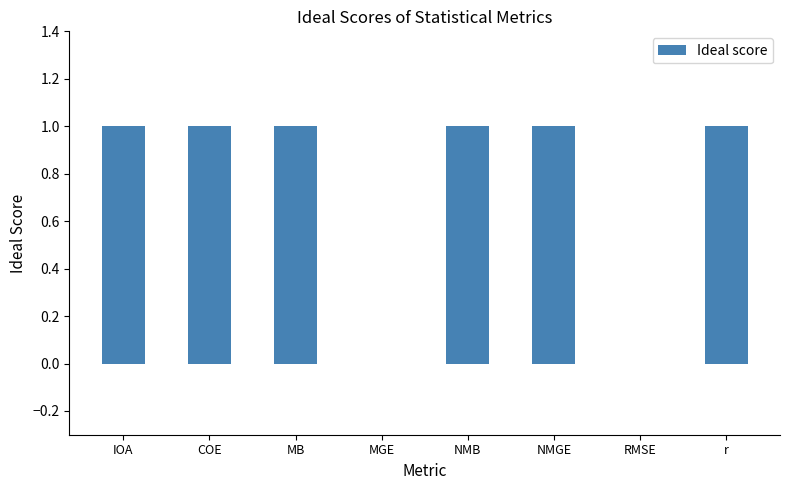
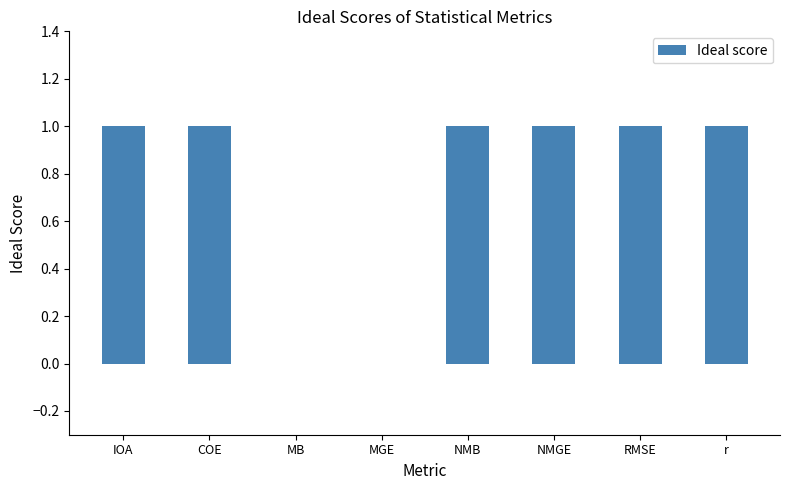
  {
    "IOA": 1,
    "COE": 1,
-   "MB": 1,
+   "MB": 0,
    "MGE": 0,
    "NMB": 1,
    "NMGE": 1,
-   "RMSE": 0,
+   "RMSE": 1,
    "r": 1
  }
